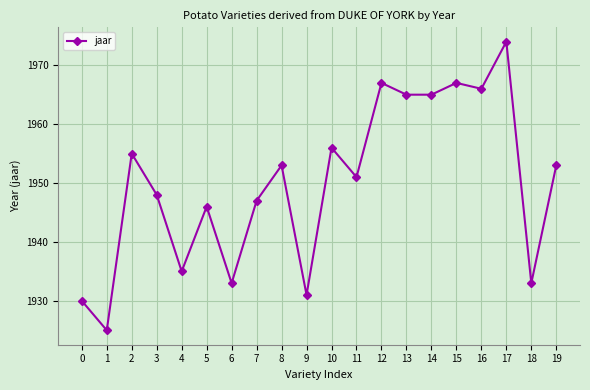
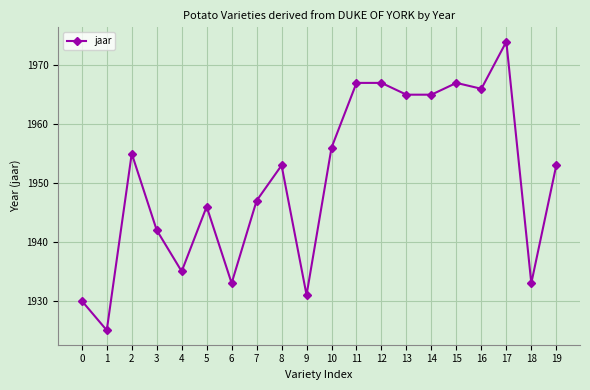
  {
    "0": 1930,
    "1": 1925,
    "2": 1955,
-   "3": 1948,
+   "3": 1942,
    "4": 1935,
    "5": 1946,
    "6": 1933,
    "7": 1947,
    "8": 1953,
    "9": 1931,
    "10": 1956,
-   "11": 1951,
+   "11": 1967,
    "12": 1967,
    "13": 1965,
    "14": 1965,
    "15": 1967,
    "16": 1966,
    "17": 1974,
    "18": 1933,
    "19": 1953
  }
